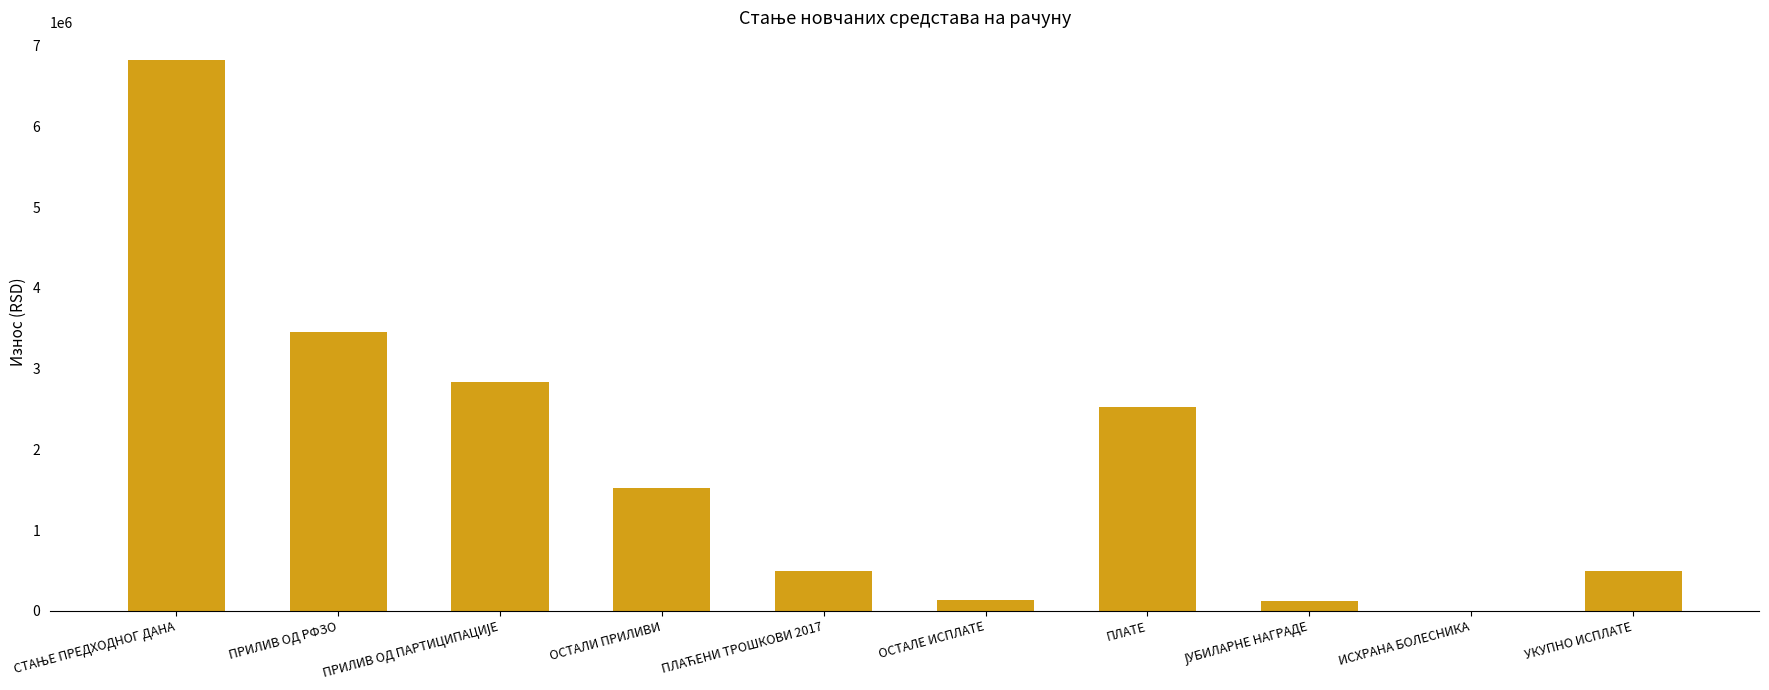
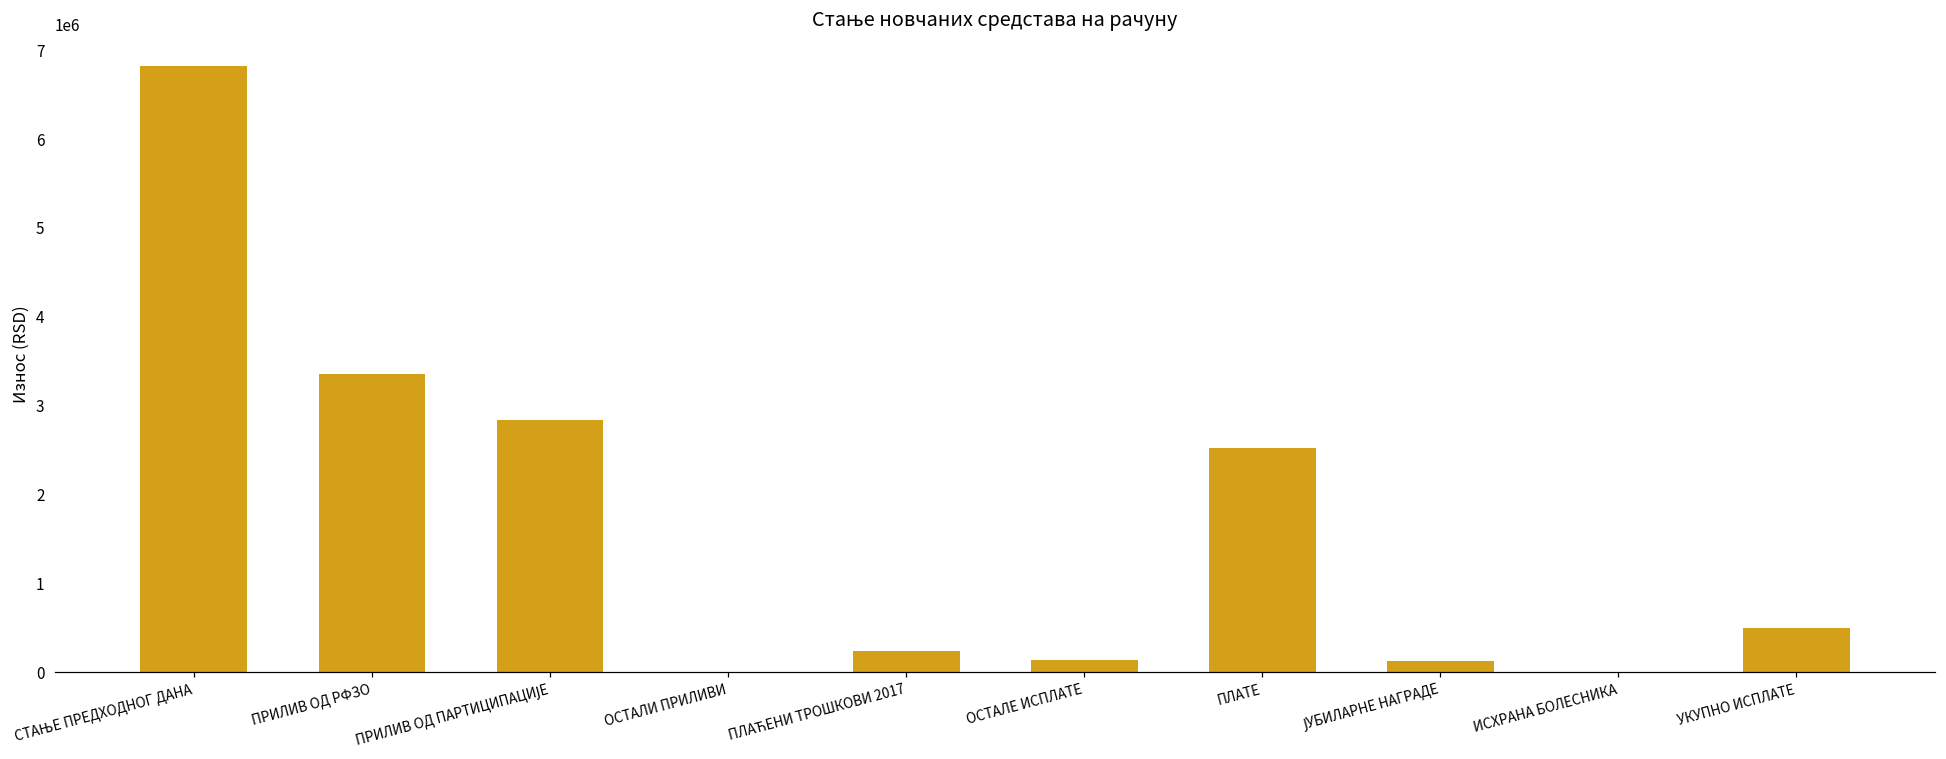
  {
    "СТАЊЕ ПРЕДХОДНОГ ДАНА": 6800000,
-   "ПРИЛИВ ОД РФЗО": 3500000,
+   "ПРИЛИВ ОД РФЗО": 3400000,
    "ПРИЛИВ ОД ПАРТИЦИПАЦИЈЕ": 2800000,
-   "ОСТАЛИ ПРИЛИВИ": 1500000,
-   "ПЛАЋЕНИ ТРОШКОВИ 2017": 500000,
+   "ОСТАЛИ ПРИЛИВИ": 0,
+   "ПЛАЋЕНИ ТРОШКОВИ 2017": 200000,
    "ОСТАЛЕ ИСПЛАТЕ": 100000,
    "ПЛАТЕ": 2500000,
    "ЈУБИЛАРНЕ НАГРАДЕ": 100000,
    "ИСХРАНА БОЛЕСНИКА": 0,
    "УКУПНО ИСПЛАТЕ": 500000
  }
